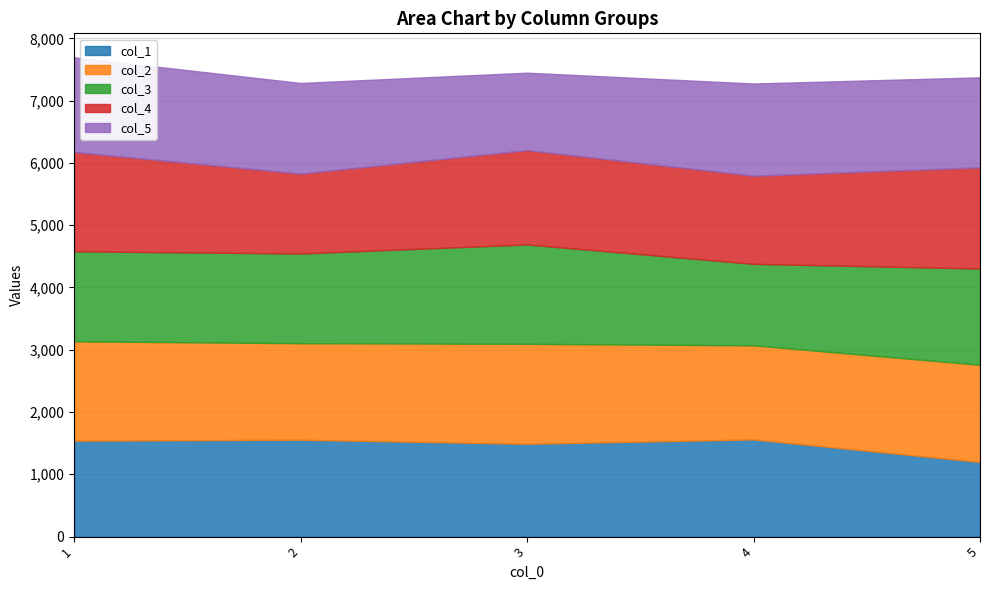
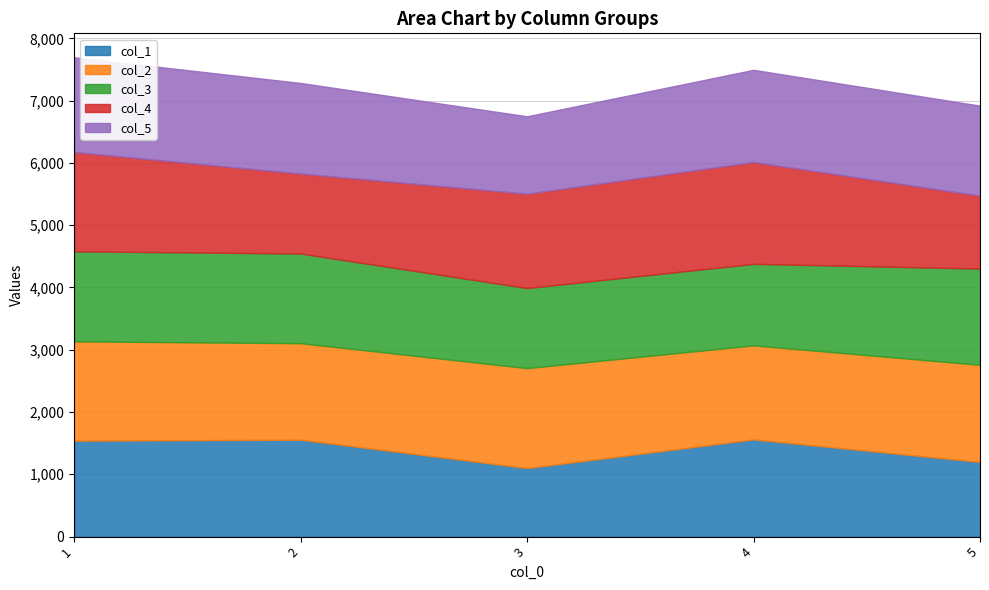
  {
    "col_1": {
      "1": "1,500",
      "2": "1,600",
-     "3": "1,500",
+     "3": "1,100",
      "4": "1,600",
      "5": "1,200"
    },
    "col_2": {
      "1": "1,600",
      "2": "1,600",
      "3": "1,600",
      "4": "1,500",
      "5": "1,600"
    },
    "col_3": {
      "1": "1,400",
      "2": "1,400",
-     "3": "1,600",
+     "3": "1,300",
      "4": "1,300",
      "5": "1,500"
    },
    "col_4": {
      "1": "1,600",
      "2": "1,300",
      "3": "1,500",
-     "4": "1,400",
-     "5": "1,600"
+     "4": "1,600",
+     "5": "1,200"
    },
    "col_5": {
      "1": "1,500",
      "2": "1,500",
      "3": "1,200",
      "4": "1,500",
      "5": "1,400"
    }
  }
